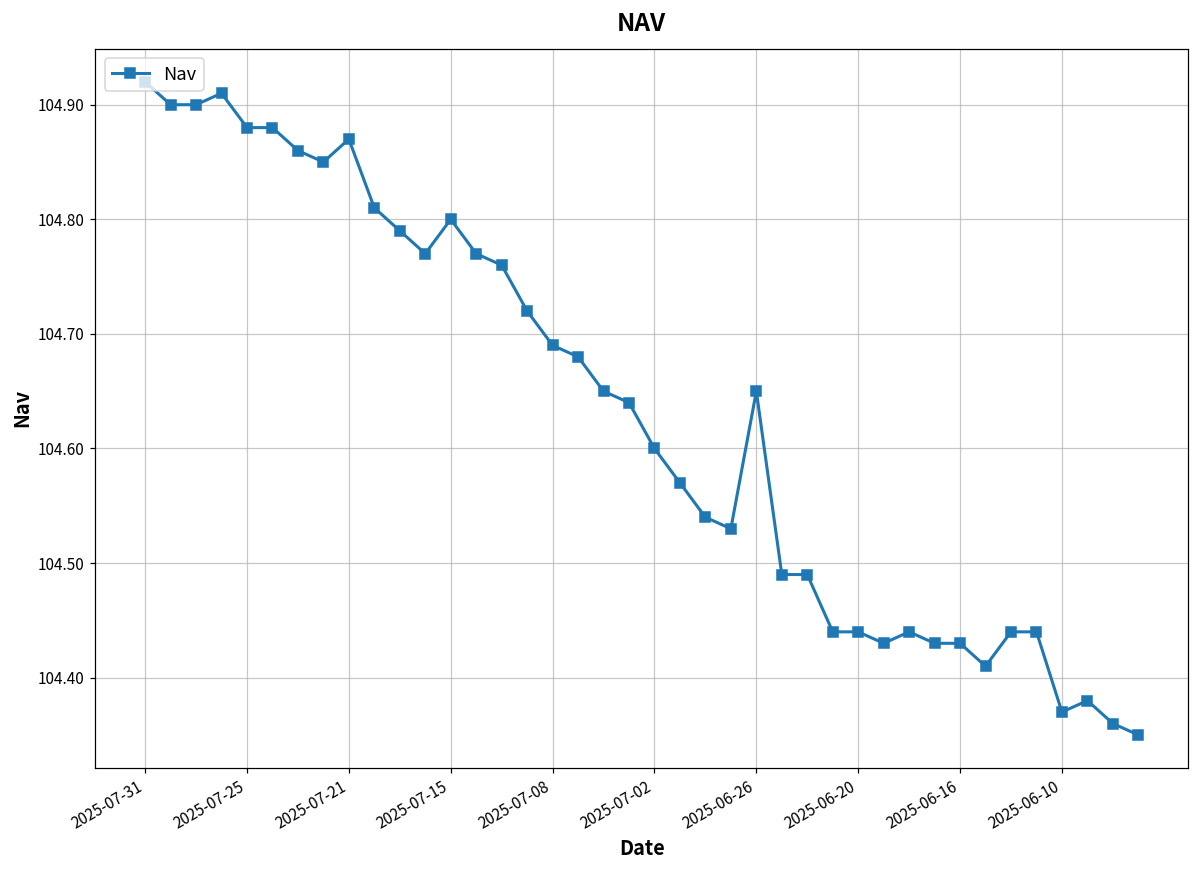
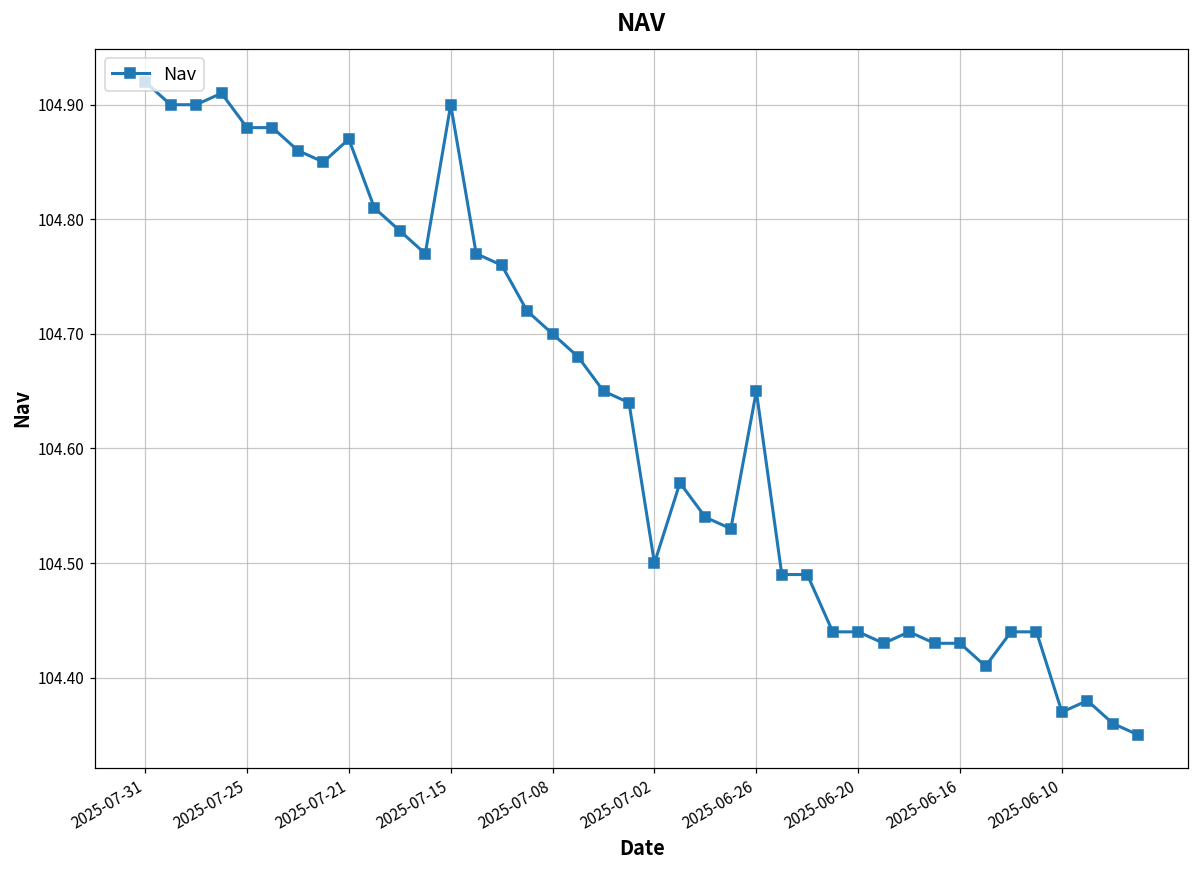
  {
    "2025-07-25": 104.88,
    "2025-07-21": 104.87,
-   "2025-07-15": 104.8,
-   "2025-07-08": 104.69,
-   "2025-07-02": 104.6,
+   "2025-07-15": 104.9,
+   "2025-07-08": 104.70,
+   "2025-07-02": 104.5,
    "2025-06-26": 104.65,
    "2025-06-20": 104.44,
    "2025-06-16": 104.43,
    "2025-06-10": 104.37
  }
